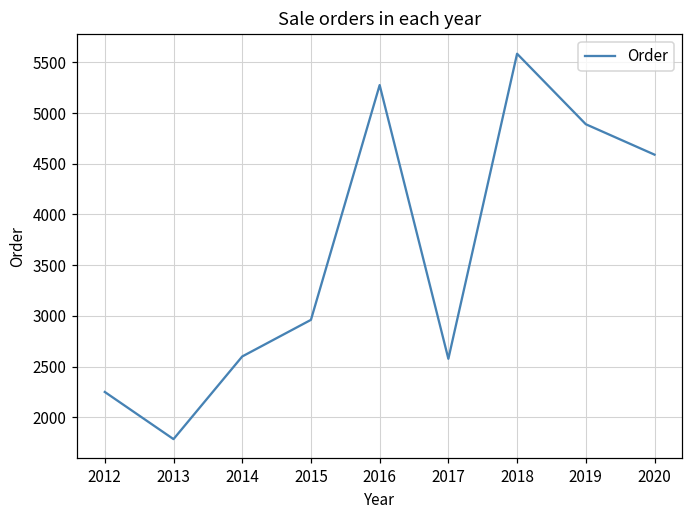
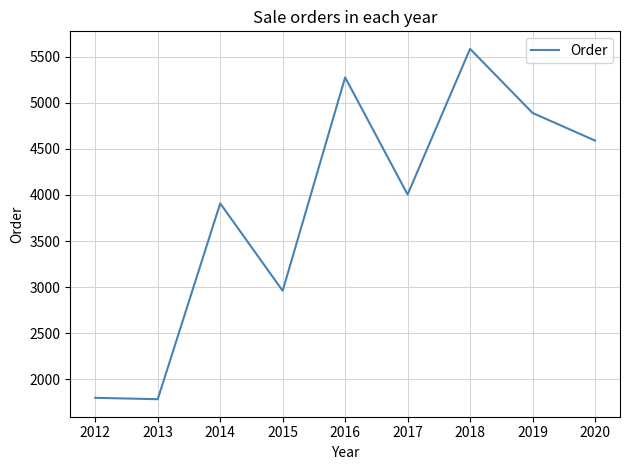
  {
-   "2012": 2300,
+   "2012": 1800,
    "2013": 1800,
-   "2014": 2600,
+   "2014": 3900,
    "2015": 3000,
    "2016": 5300,
-   "2017": 2600,
+   "2017": 4000,
    "2018": 5600,
    "2019": 4900,
    "2020": 4600
  }
